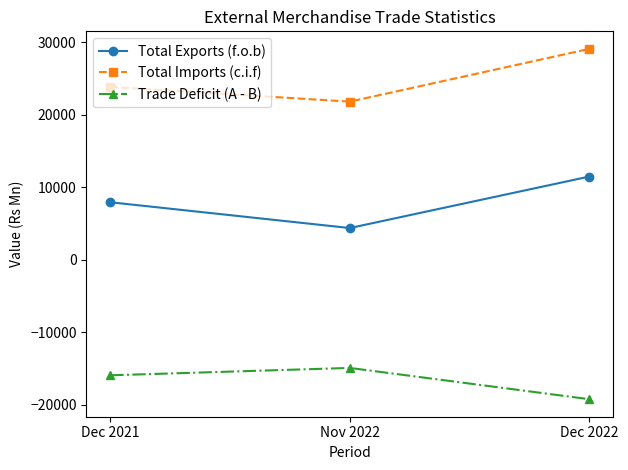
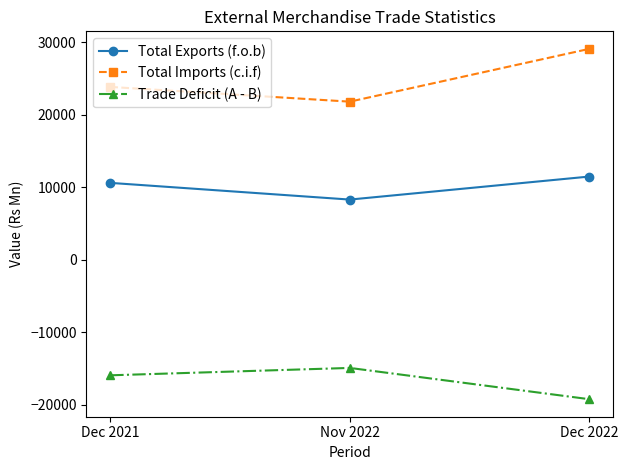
  {
    "Total Exports (f.o.b)": {
-     "Dec 2021": 8000,
-     "Nov 2022": 4000,
+     "Dec 2021": 11000,
+     "Nov 2022": 8000,
      "Dec 2022": 12000
    },
    "Total Imports (c.i.f)": {
      "Nov 2022": 22000,
      "Dec 2022": 29000
    },
    "Trade Deficit (A - B)": {
      "Dec 2021": -16000,
      "Nov 2022": -15000,
      "Dec 2022": -19000
    }
  }
